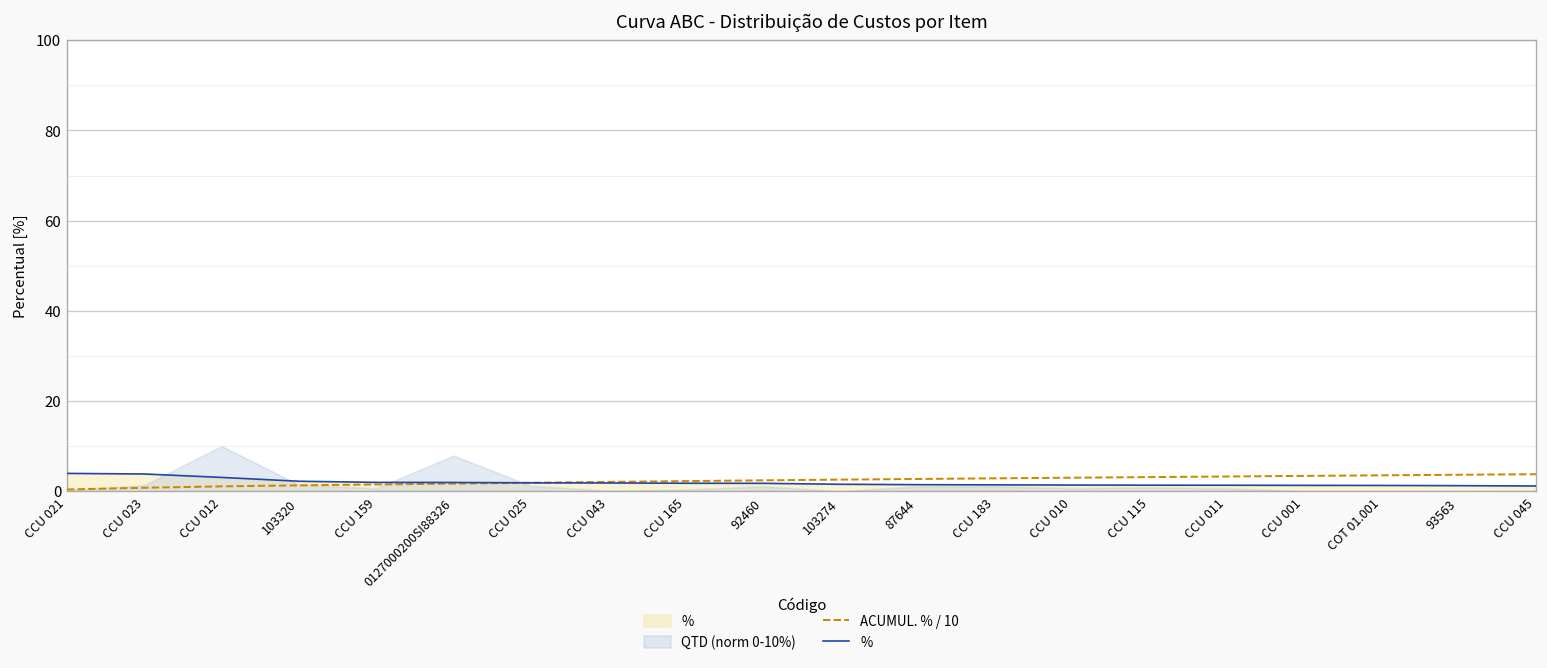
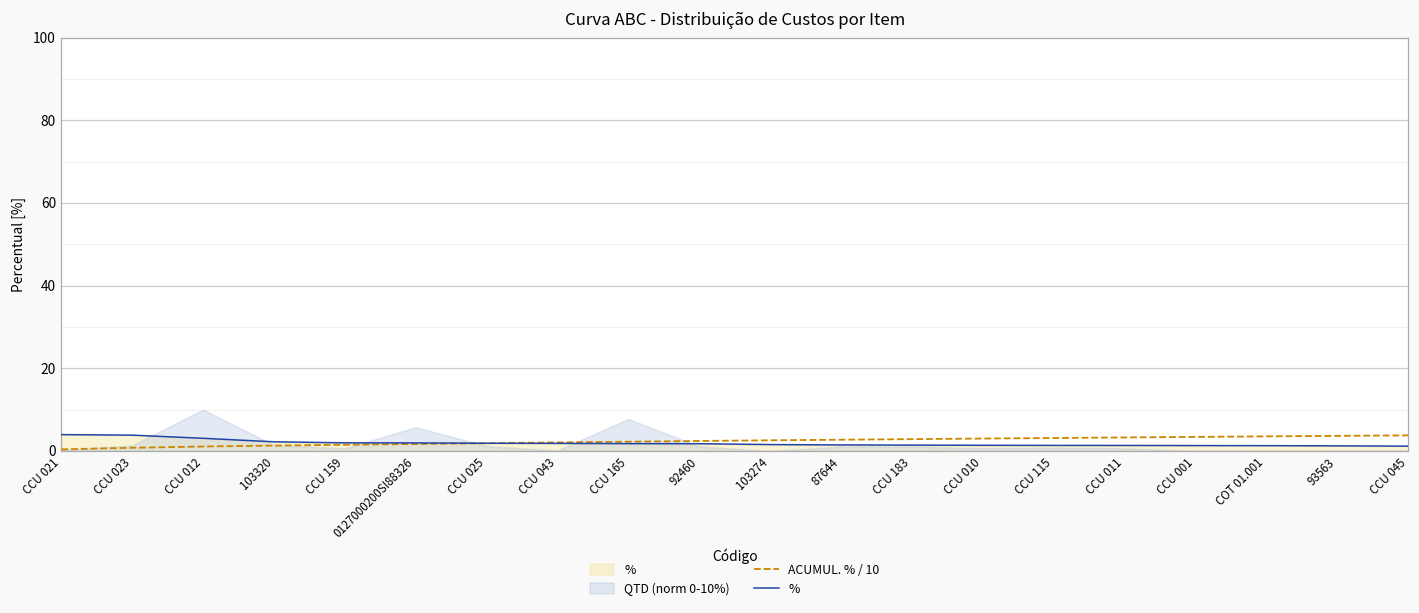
  {
    "ACUMUL. % / 10": {
      "CCU 012": 1,
      "103274": 3,
      "87644": 3,
      "CCU 183": 3,
      "CCU 010": 3,
      "CCU 115": 3,
      "CCU 011": 3,
      "CCU 001": 3,
      "COT 01.001": 4,
      "93563": 4,
      "CCU 045": 4
    },
    "QTD (norm 0-10%)": {
      "CCU 012": 10,
-     "0127000200SI88326": 8,
-     "CCU 165": 0,
+     "0127000200SI88326": 6,
+     "CCU 165": 8,
      "CCU 010": 1
    }
  }
